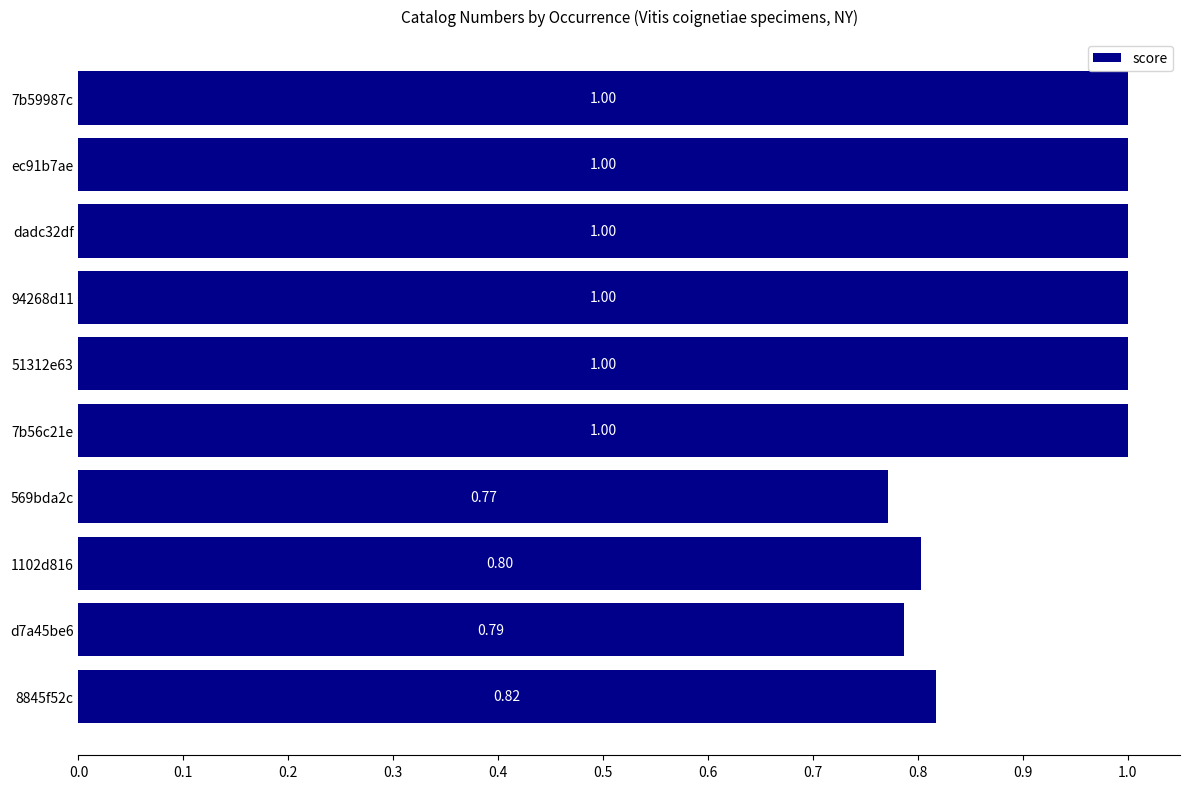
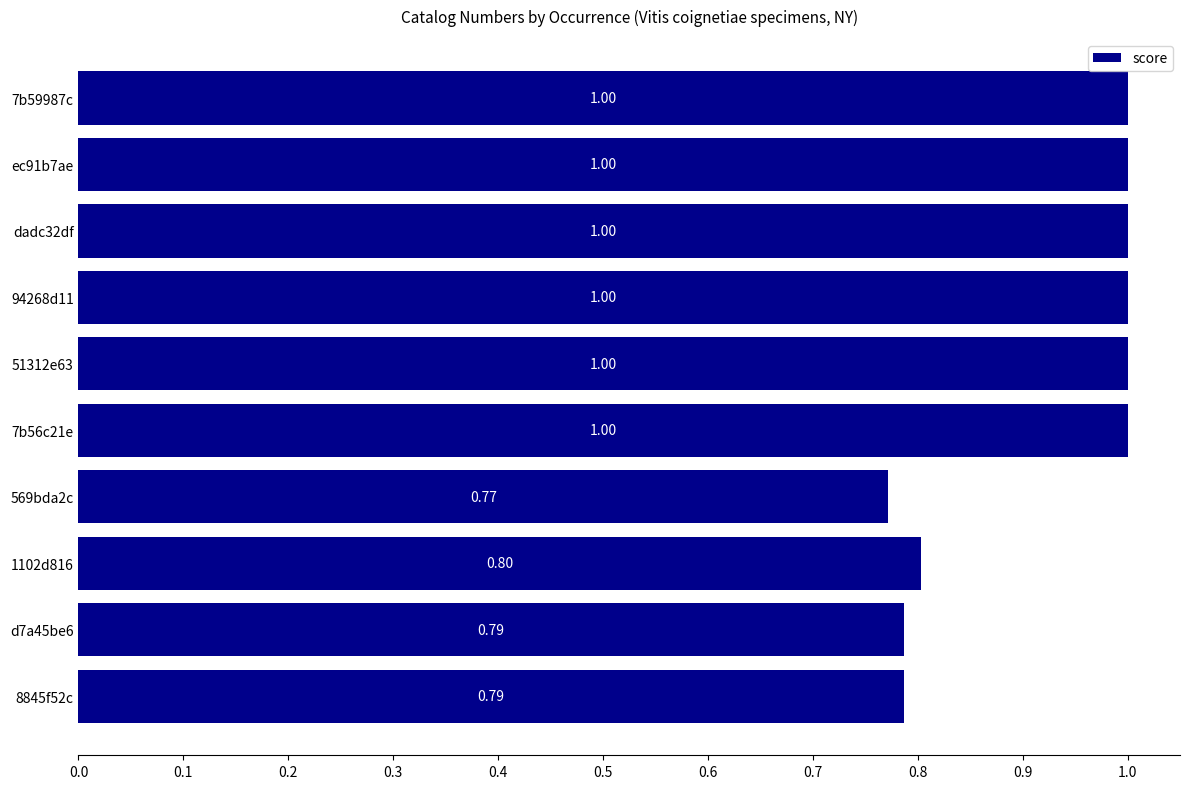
  {
    "7b59987c": 1.00,
    "ec91b7ae": 1.00,
    "dadc32df": 1.00,
    "94268d11": 1.00,
    "51312e63": 1.00,
    "7b56c21e": 1.00,
    "569bda2c": 0.77,
    "1102d816": 0.80,
    "d7a45be6": 0.79,
-   "8845f52c": 0.82
+   "8845f52c": 0.79
  }
